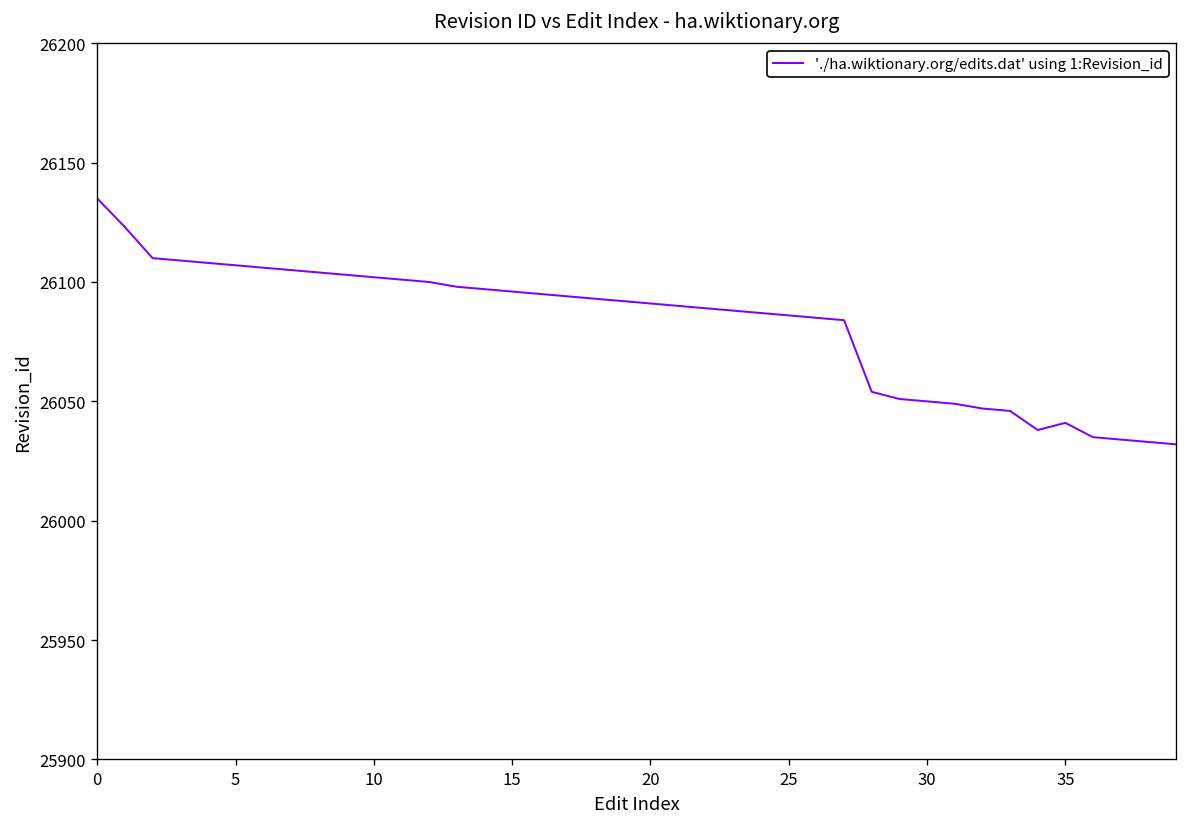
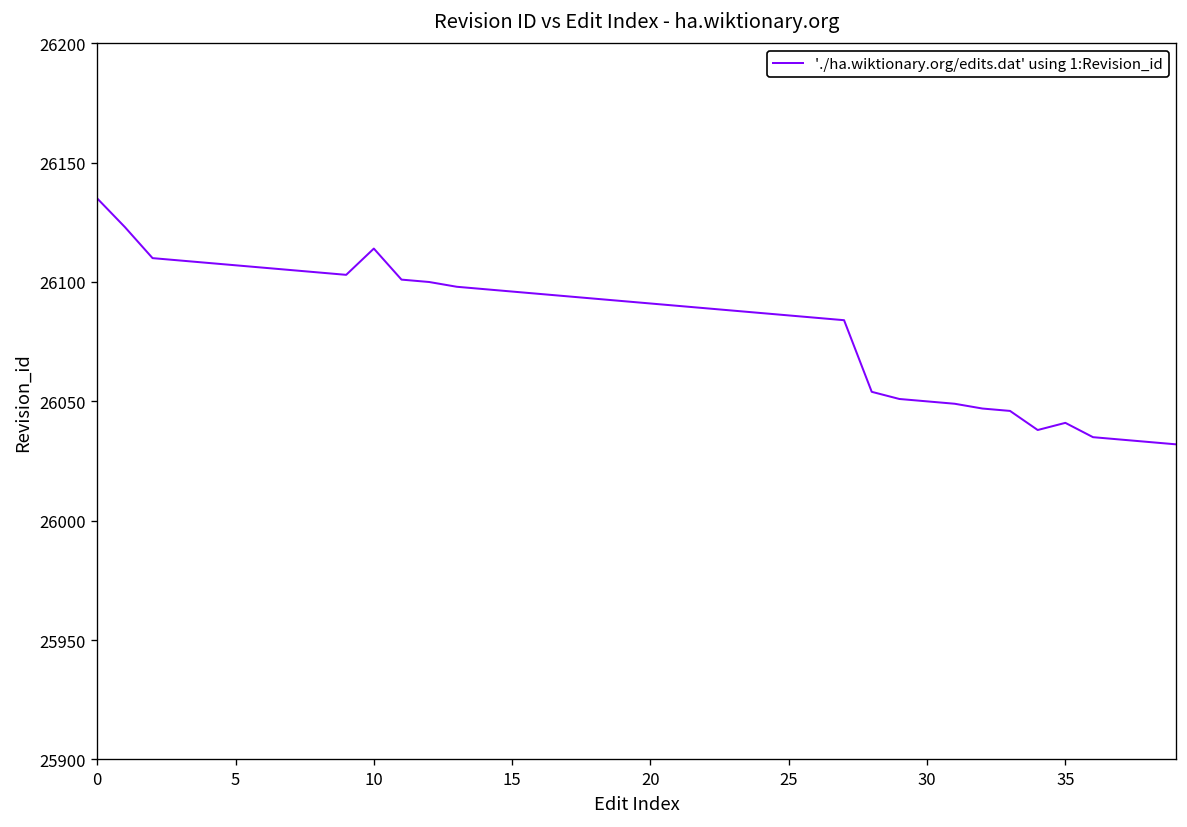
  {
    "0": 26135,
    "5": 26107,
-   "10": 26102,
+   "10": 26114,
    "15": 26096,
    "20": 26091,
    "25": 26086,
    "30": 26050,
    "35": 26041
  }
